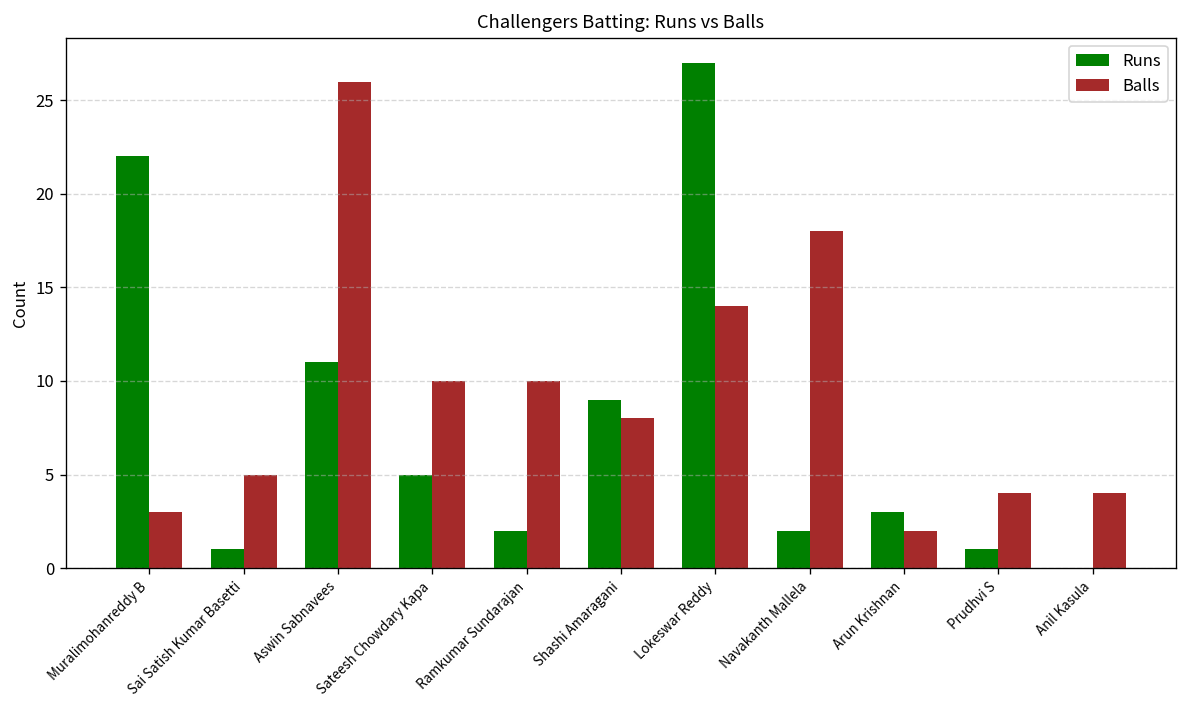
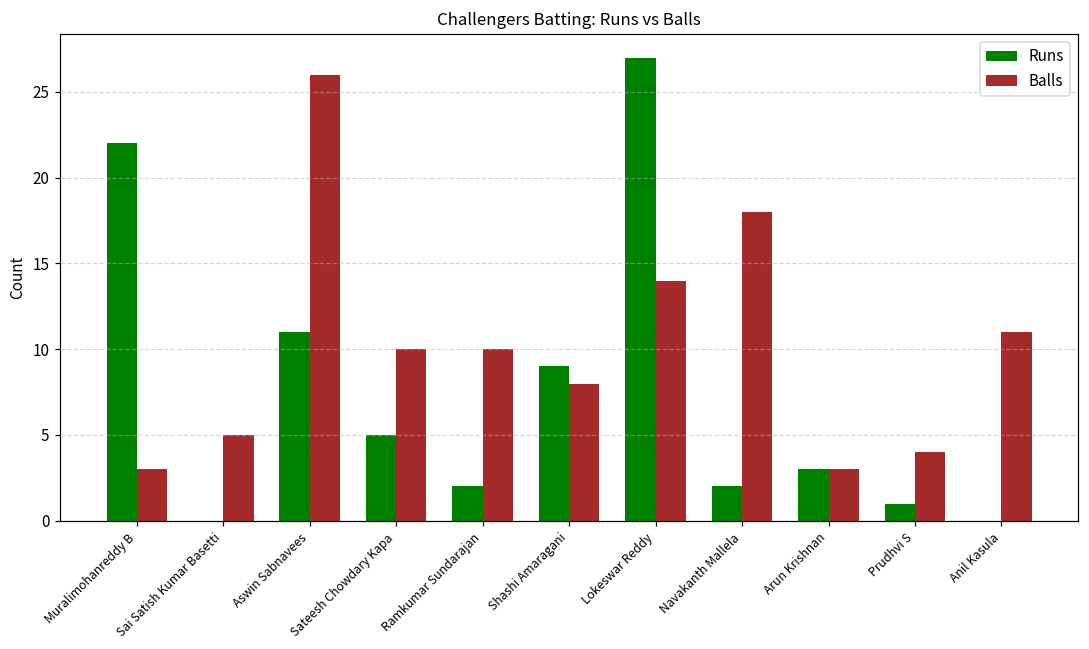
  {
    "Runs": {
      "Muralimohanreddy B": 22,
-     "Sai Satish Kumar Basetti": 1,
+     "Sai Satish Kumar Basetti": 0,
      "Aswin Sabnavees": 11,
      "Sateesh Chowdary Kapa": 5,
      "Ramkumar Sundarajan": 2,
      "Shashi Amaragani": 9,
      "Lokeswar Reddy": 27,
      "Navakanth Mallela": 2,
      "Arun Krishnan": 3,
      "Prudhvi S": 1,
      "Anil Kasula": 0
    },
    "Balls": {
      "Muralimohanreddy B": 3,
      "Sai Satish Kumar Basetti": 5,
      "Aswin Sabnavees": 26,
      "Sateesh Chowdary Kapa": 10,
      "Ramkumar Sundarajan": 10,
      "Shashi Amaragani": 8,
      "Lokeswar Reddy": 14,
      "Navakanth Mallela": 18,
-     "Arun Krishnan": 2,
+     "Arun Krishnan": 3,
      "Prudhvi S": 4,
-     "Anil Kasula": 4
+     "Anil Kasula": 11
    }
  }
